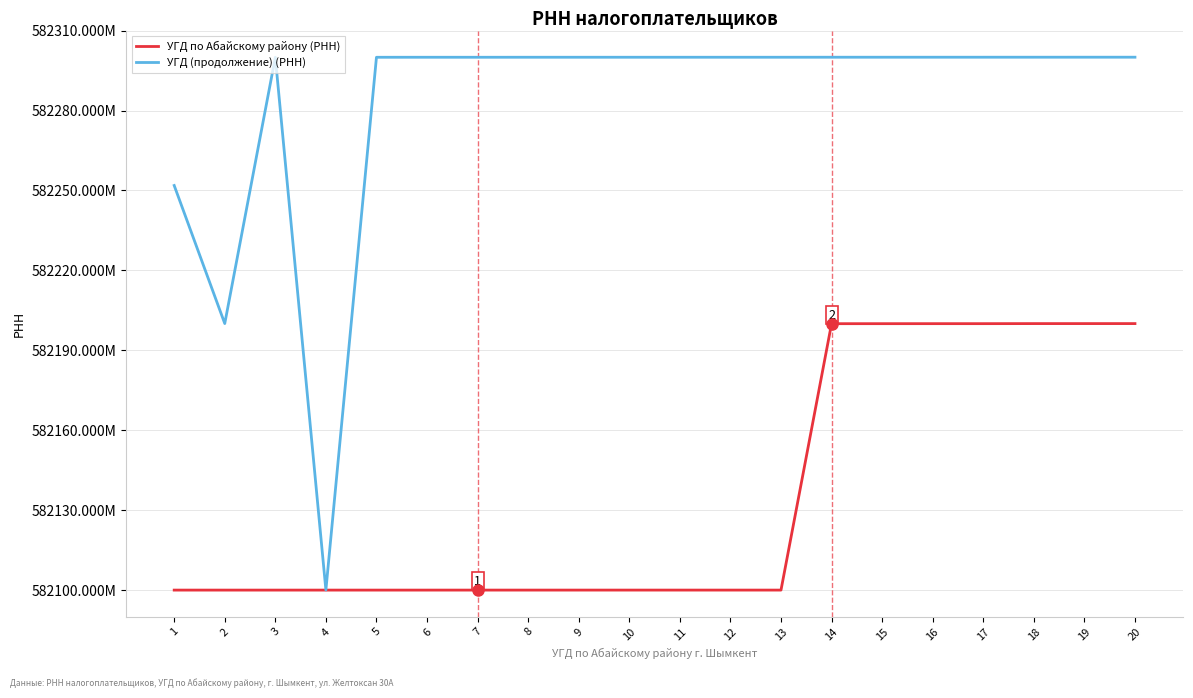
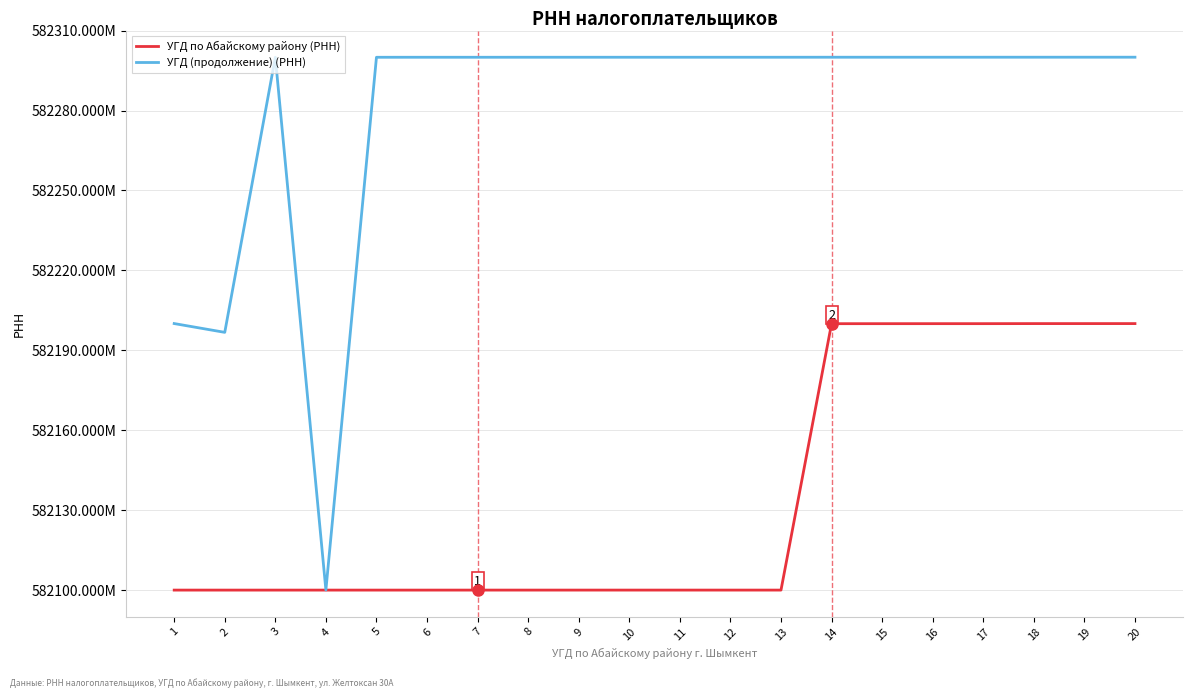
  {
    "УГД (продолжение) (РНН)": {
-     "1": 582252000000,
-     "2": 582200000000,
+     "1": 582200000000,
+     "2": 582197000000,
      "5": 582300000000,
      "6": 582300000000,
      "7": 582300000000,
      "8": 582300000000,
      "9": 582300000000,
      "10": 582300000000,
      "11": 582300000000,
      "12": 582300000000,
      "13": 582300000000,
      "14": 582300000000,
      "15": 582300000000,
      "16": 582300000000,
      "17": 582300000000,
      "18": 582300000000,
      "19": 582300000000,
      "20": 582300000000
    }
  }
